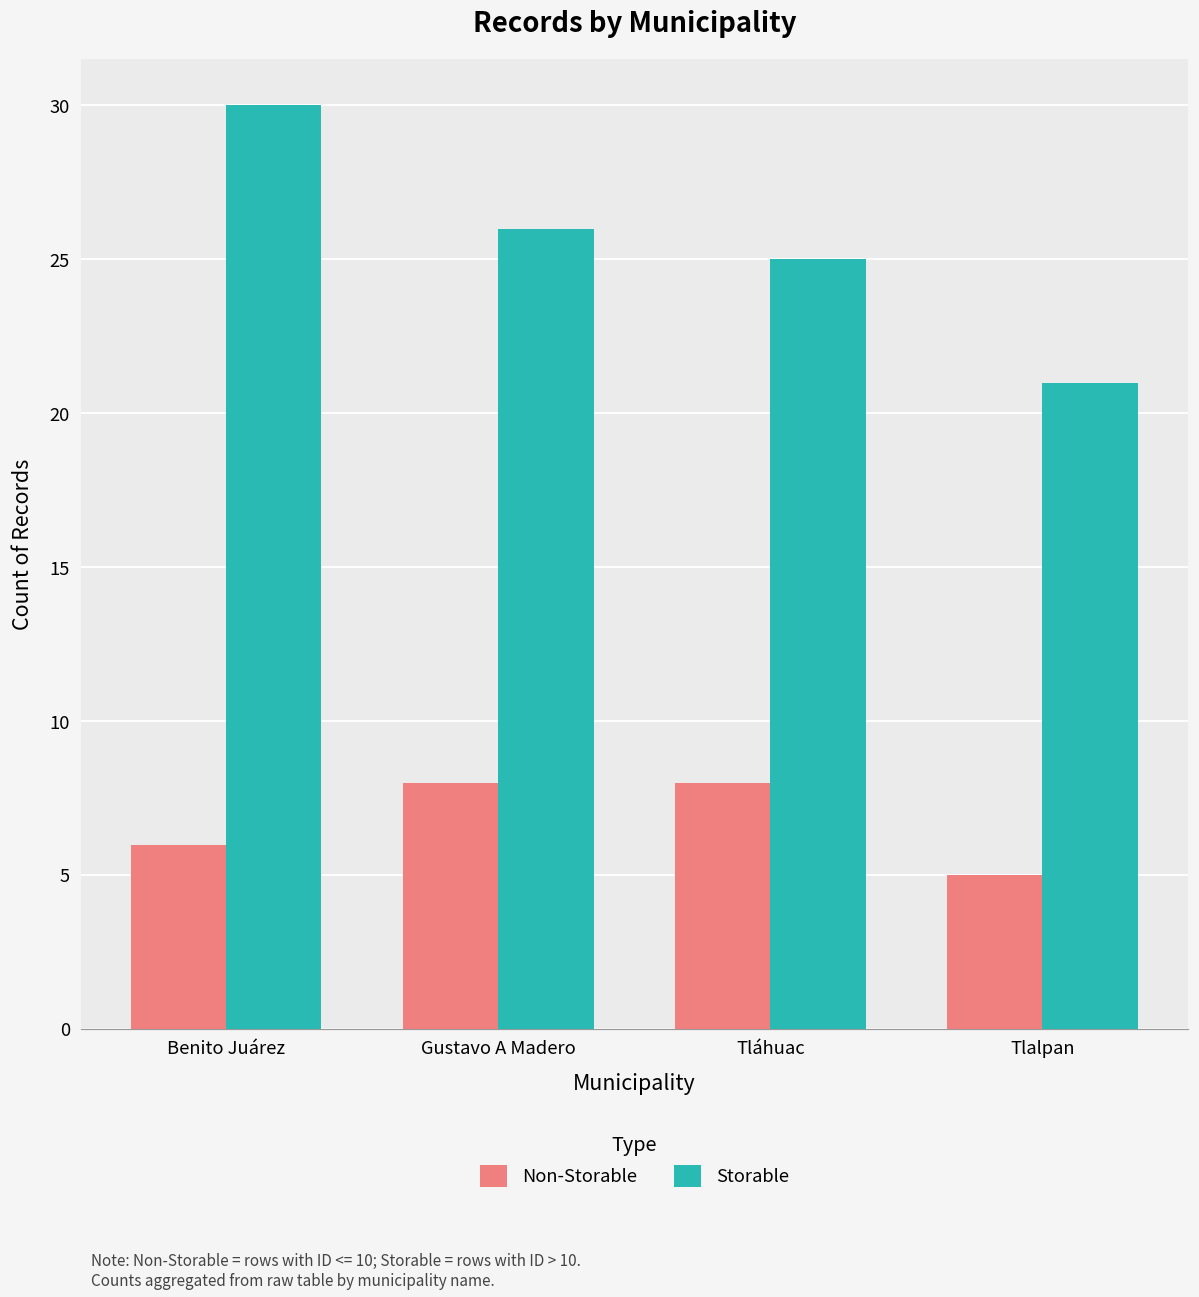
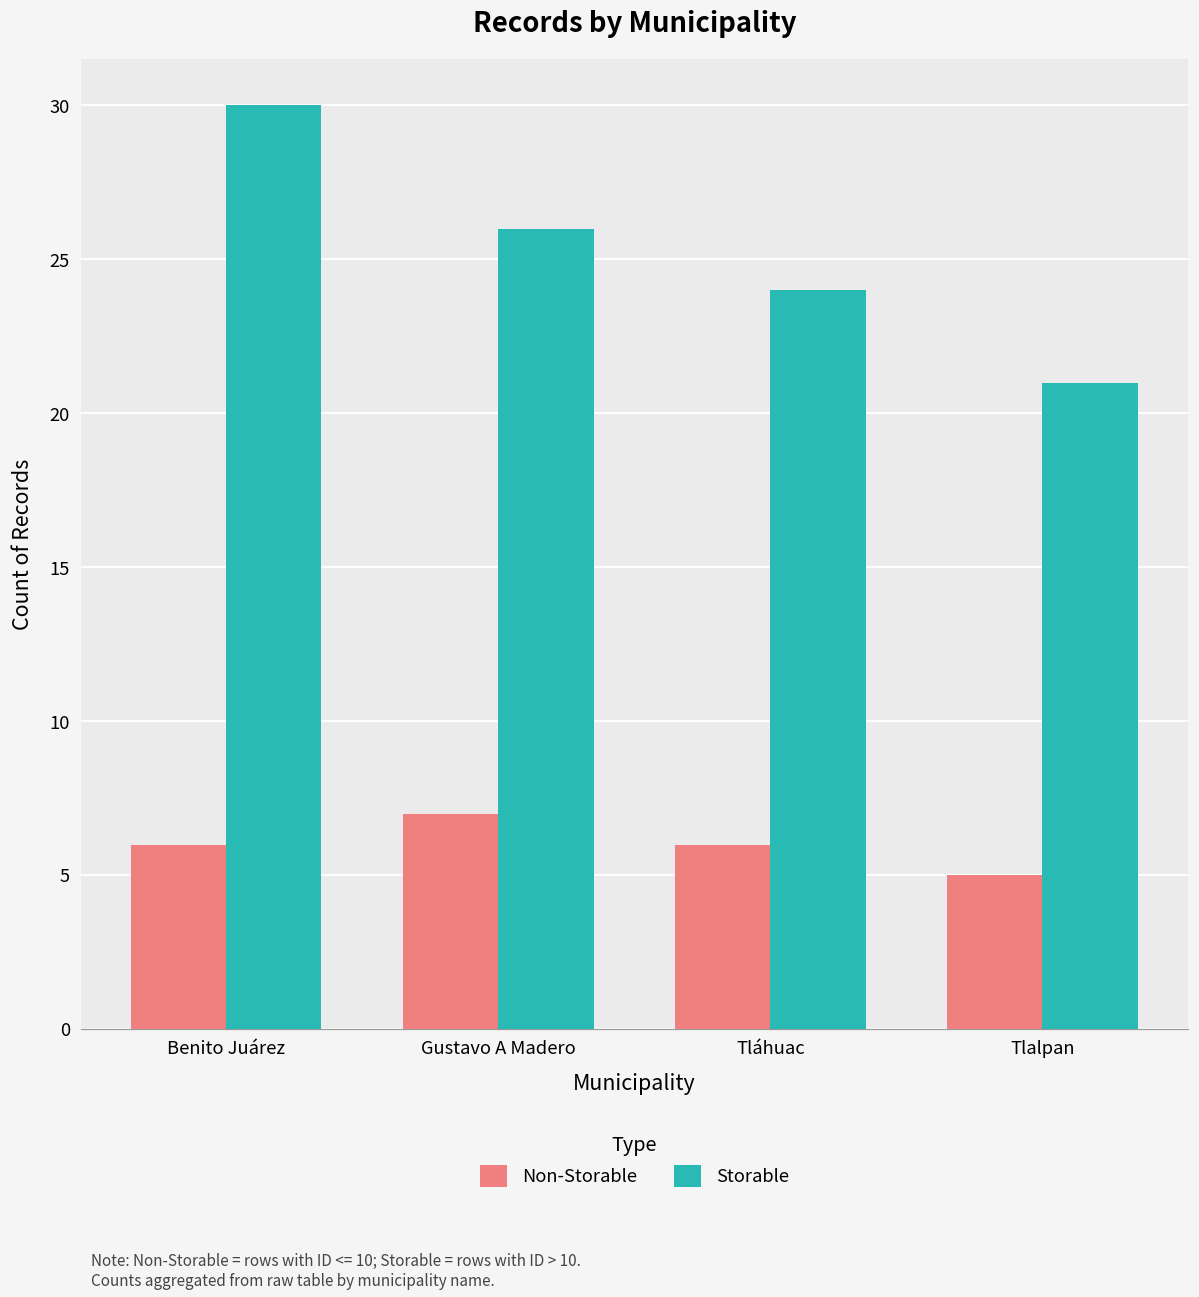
  {
    "Non-Storable": {
      "Benito Juárez": 6,
-     "Gustavo A Madero": 8,
-     "Tláhuac": 8,
+     "Gustavo A Madero": 7,
+     "Tláhuac": 6,
      "Tlalpan": 5
    },
    "Storable": {
      "Benito Juárez": 30,
      "Gustavo A Madero": 26,
-     "Tláhuac": 25,
+     "Tláhuac": 24,
      "Tlalpan": 21
    }
  }
